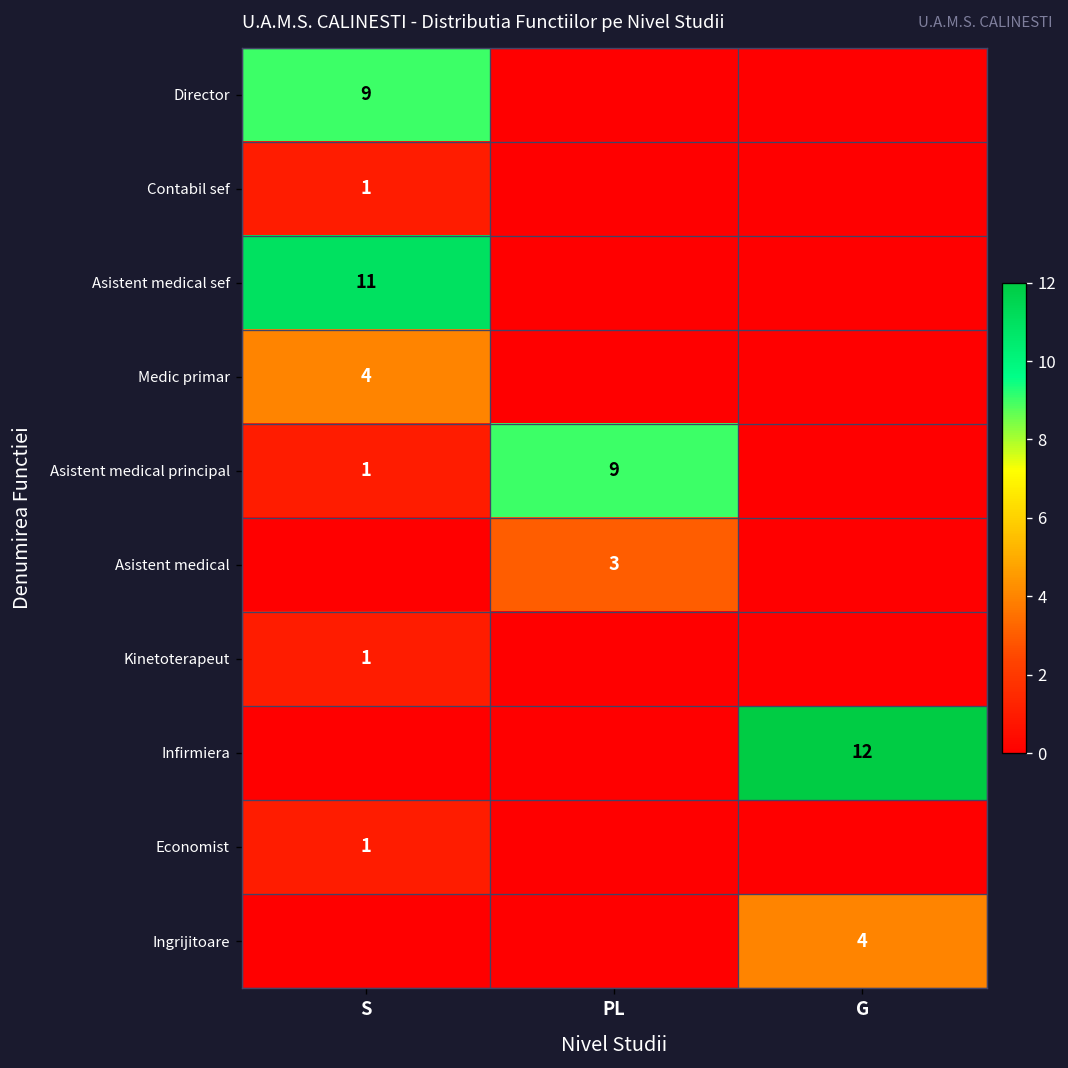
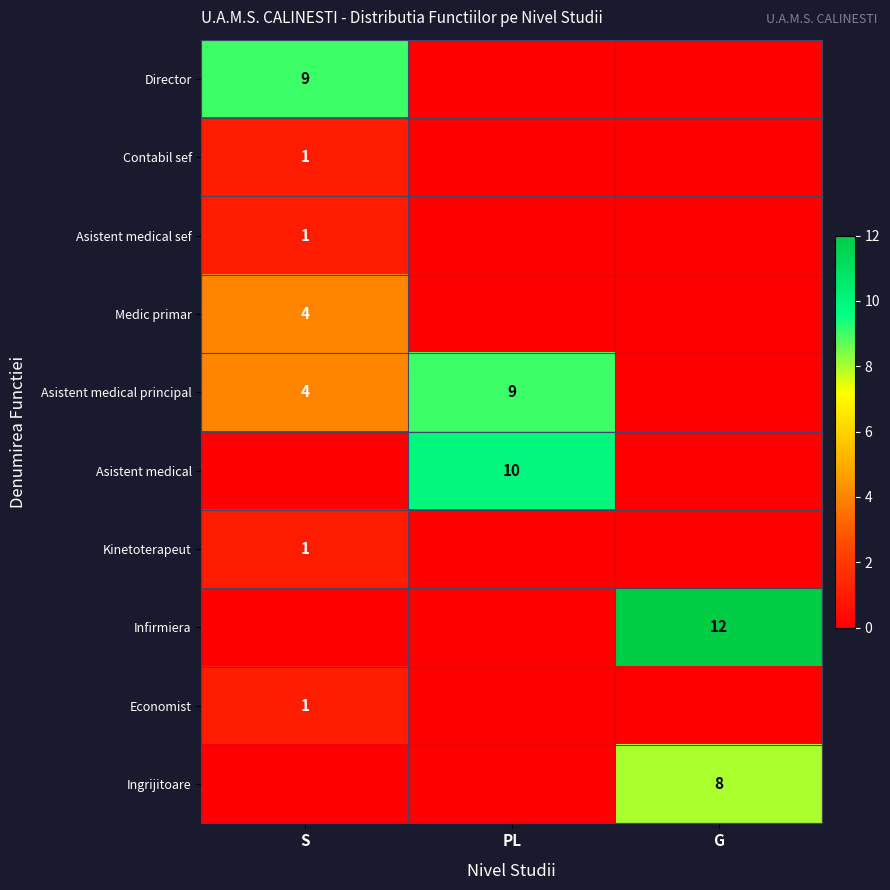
  {
    "Director": {
      "S": 9
    },
    "Contabil sef": {
      "S": 1
    },
    "Asistent medical sef": {
-     "S": 11
+     "S": 1
    },
    "Medic primar": {
      "S": 4
    },
    "Asistent medical principal": {
-     "S": 1,
+     "S": 4,
      "PL": 9
    },
    "Asistent medical": {
-     "PL": 3
+     "PL": 10
    },
    "Kinetoterapeut": {
      "S": 1
    },
    "Infirmiera": {
      "G": 12
    },
    "Economist": {
      "S": 1
    },
    "Ingrijitoare": {
-     "G": 4
+     "G": 8
    }
  }
